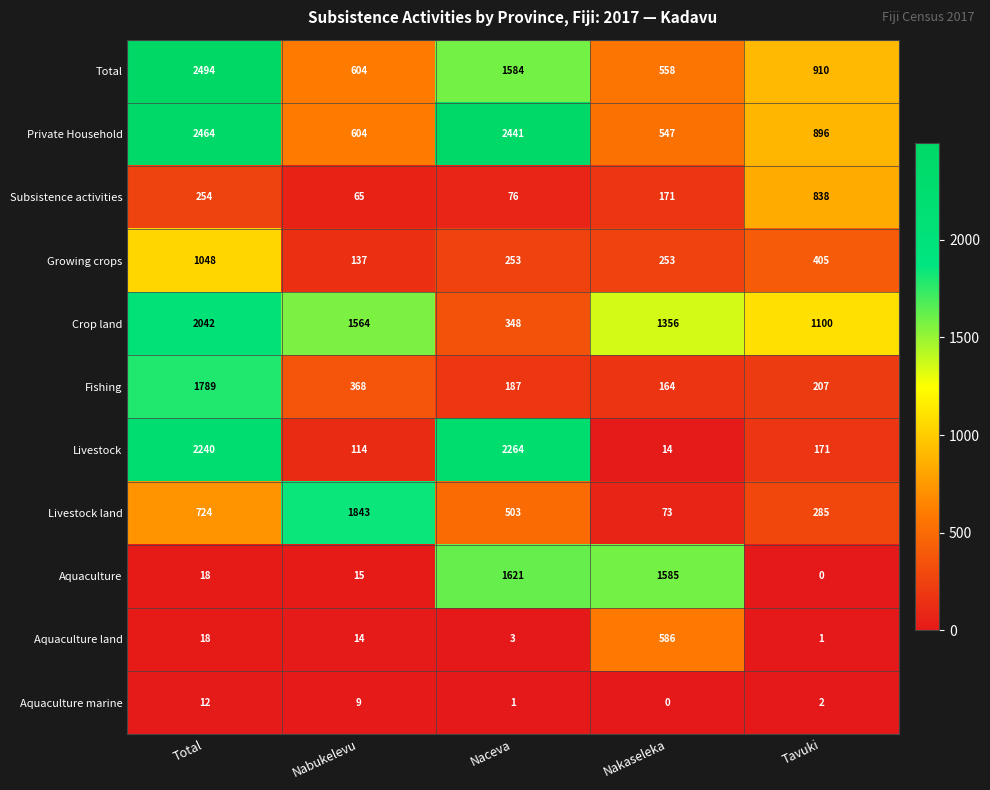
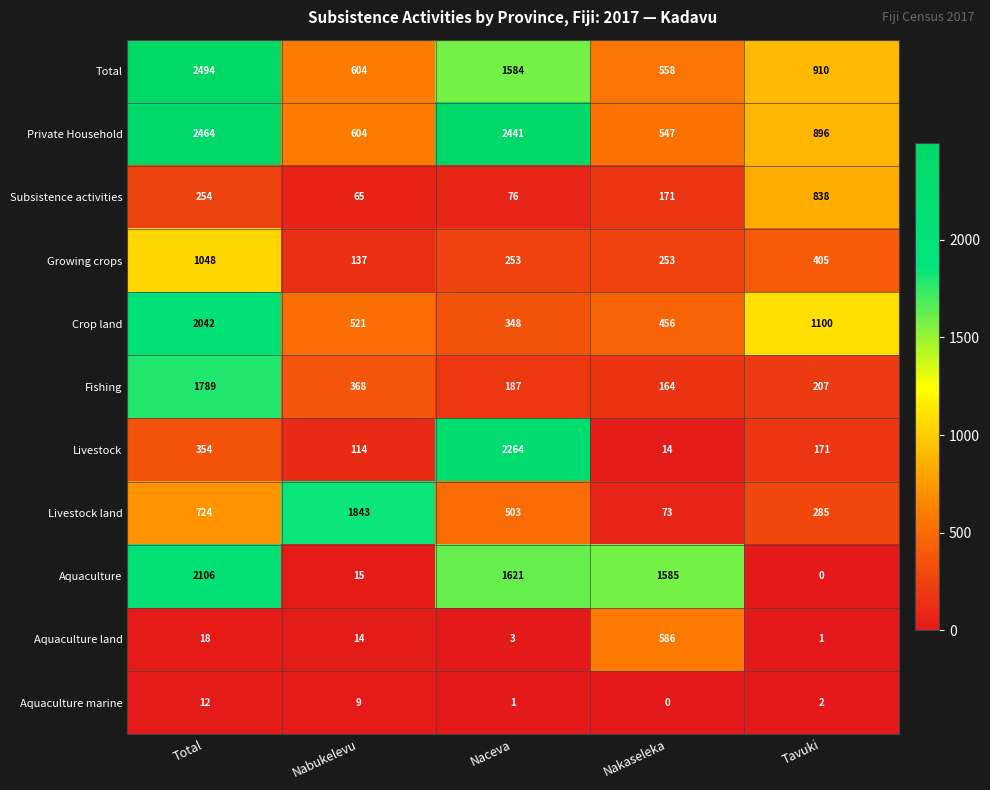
  {
    "Total": {
      "Total": 2494,
      "Nabukelevu": 604,
      "Naceva": 1584,
      "Nakaseleka": 558,
      "Tavuki": 910
    },
    "Private Household": {
      "Total": 2464,
      "Nabukelevu": 604,
      "Naceva": 2441,
      "Nakaseleka": 547,
      "Tavuki": 896
    },
    "Subsistence activities": {
      "Total": 254,
      "Nabukelevu": 65,
      "Naceva": 76,
      "Nakaseleka": 171,
      "Tavuki": 838
    },
    "Growing crops": {
      "Total": 1048,
      "Nabukelevu": 137,
      "Naceva": 253,
      "Nakaseleka": 253,
      "Tavuki": 405
    },
    "Crop land": {
      "Total": 2042,
-     "Nabukelevu": 1564,
+     "Nabukelevu": 521,
      "Naceva": 348,
-     "Nakaseleka": 1356,
+     "Nakaseleka": 456,
      "Tavuki": 1100
    },
    "Fishing": {
      "Total": 1789,
      "Nabukelevu": 368,
      "Naceva": 187,
      "Nakaseleka": 164,
      "Tavuki": 207
    },
    "Livestock": {
-     "Total": 2240,
+     "Total": 354,
      "Nabukelevu": 114,
      "Naceva": 2264,
      "Nakaseleka": 14,
      "Tavuki": 171
    },
    "Livestock land": {
      "Total": 724,
      "Nabukelevu": 1843,
      "Naceva": 503,
      "Nakaseleka": 73,
      "Tavuki": 285
    },
    "Aquaculture": {
-     "Total": 18,
+     "Total": 2106,
      "Nabukelevu": 15,
      "Naceva": 1621,
      "Nakaseleka": 1585,
      "Tavuki": 0
    },
    "Aquaculture land": {
      "Total": 18,
      "Nabukelevu": 14,
      "Naceva": 3,
      "Nakaseleka": 586,
      "Tavuki": 1
    },
    "Aquaculture marine": {
      "Total": 12,
      "Nabukelevu": 9,
      "Naceva": 1,
      "Nakaseleka": 0,
      "Tavuki": 2
    }
  }
